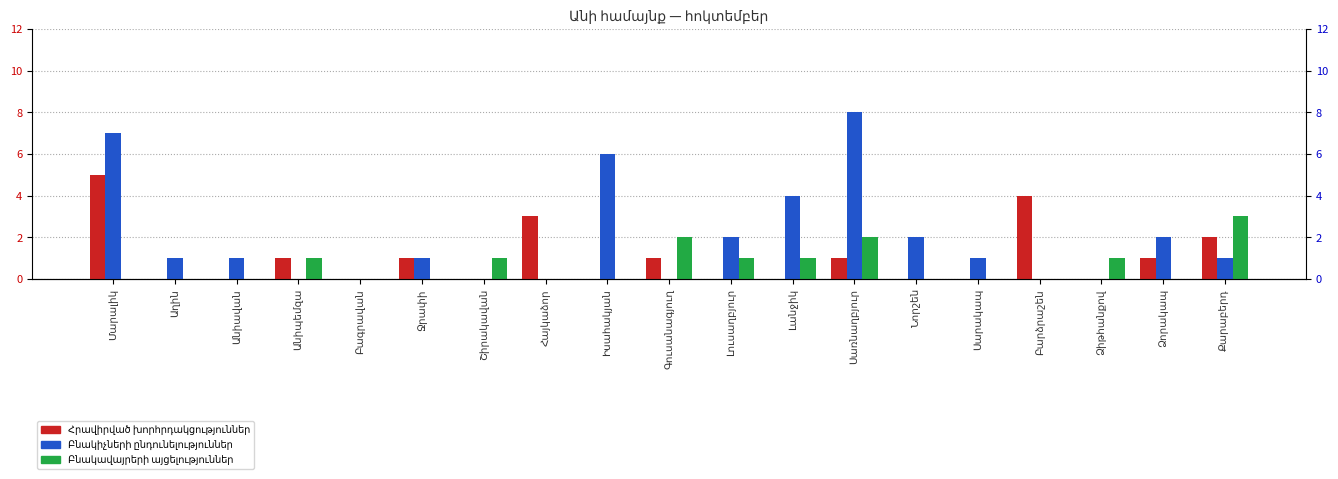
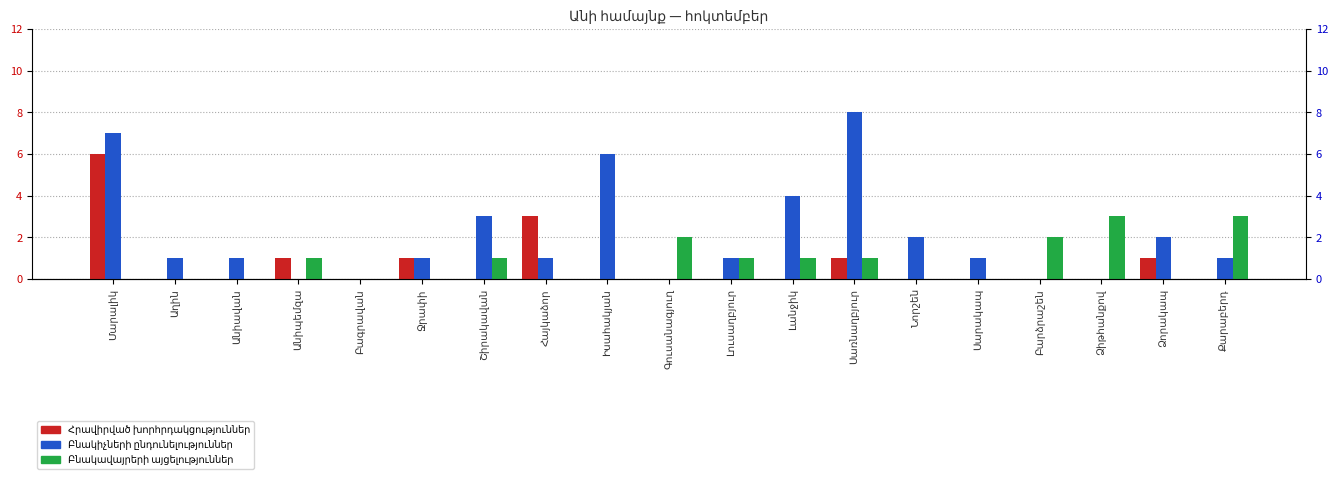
  {
    "Հրավիրված խորհրդակցություններ": {
-     "Մարալիկ": 5,
+     "Մարալիկ": 6,
      "Աղին": 0,
      "Անիավան": 0,
      "Անիպեմզա": 1,
      "Բագրավան": 0,
      "Ջրափի": 1,
      "Շիրակավան": 0,
      "Հայկաձոր": 3,
      "Իսահակյան": 0,
-     "Գուսանագյուղ": 1,
+     "Գուսանագյուղ": 0,
      "Լուսաղբյուր": 0,
      "Լանջիկ": 0,
      "Սառնաղբյուր": 1,
      "Նորշեն": 0,
      "Սարակապ": 0,
-     "Բարձրաշեն": 4,
+     "Բարձրաշեն": 0,
      "Ձիթհանքով": 0,
      "Ձորակապ": 1,
-     "Քարաբերդ": 2
+     "Քարաբերդ": 0
    },
    "Բնակիչների ընդունելություններ": {
      "Մարալիկ": 7,
      "Աղին": 1,
      "Անիավան": 1,
      "Անիպեմզա": 0,
      "Բագրավան": 0,
      "Ջրափի": 1,
-     "Շիրակավան": 0,
-     "Հայկաձոր": 0,
+     "Շիրակավան": 3,
+     "Հայկաձոր": 1,
      "Իսահակյան": 6,
      "Գուսանագյուղ": 0,
-     "Լուսաղբյուր": 2,
+     "Լուսաղբյուր": 1,
      "Լանջիկ": 4,
      "Սառնաղբյուր": 8,
      "Նորշեն": 2,
      "Սարակապ": 1,
      "Բարձրաշեն": 0,
      "Ձիթհանքով": 0,
      "Ձորակապ": 2,
      "Քարաբերդ": 1
    },
    "Բնակավայրերի այցելություններ": {
      "Մարալիկ": 0,
      "Աղին": 0,
      "Անիավան": 0,
      "Անիպեմզա": 1,
      "Բագրավան": 0,
      "Ջրափի": 0,
      "Շիրակավան": 1,
      "Հայկաձոր": 0,
      "Իսահակյան": 0,
      "Գուսանագյուղ": 2,
      "Լուսաղբյուր": 1,
      "Լանջիկ": 1,
-     "Սառնաղբյուր": 2,
+     "Սառնաղբյուր": 1,
      "Նորշեն": 0,
      "Սարակապ": 0,
-     "Բարձրաշեն": 0,
-     "Ձիթհանքով": 1,
+     "Բարձրաշեն": 2,
+     "Ձիթհանքով": 3,
      "Ձորակապ": 0,
      "Քարաբերդ": 3
    }
  }
